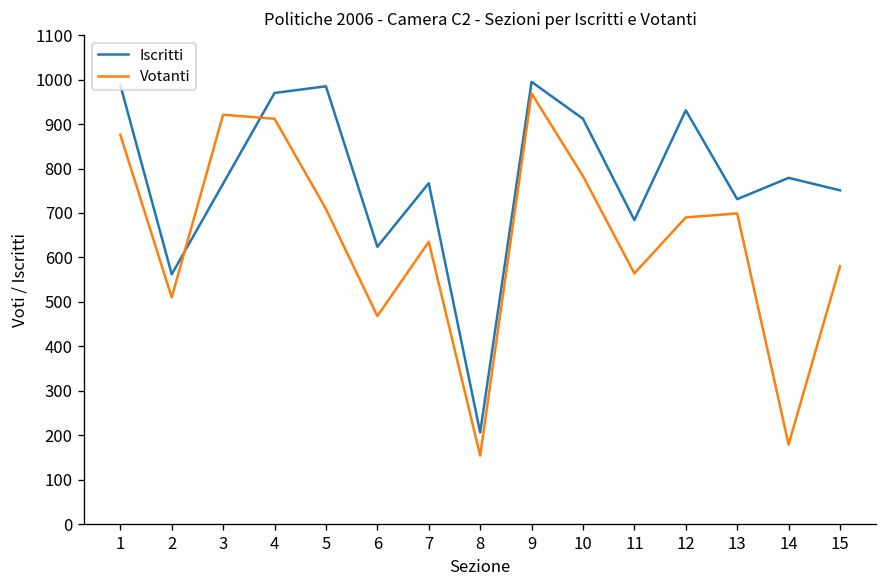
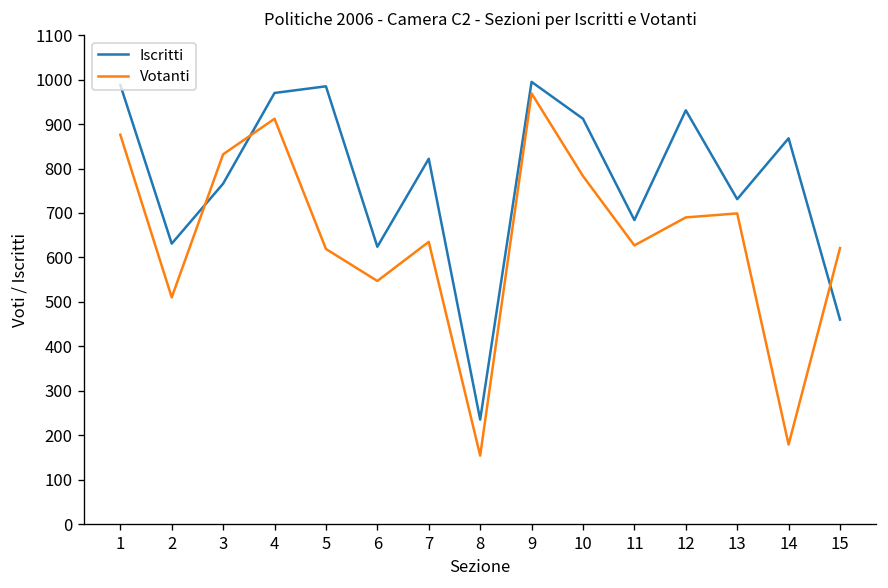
  {
    "Iscritti": {
-     "2": 560,
+     "2": 630,
      "3": 770,
      "4": 970,
      "5": 990,
      "6": 620,
-     "7": 770,
-     "8": 210,
+     "7": 820,
+     "8": 240,
      "9": 1000,
      "10": 910,
      "11": 680,
      "12": 930,
      "13": 730,
-     "14": 780,
-     "15": 750
+     "14": 870,
+     "15": 460
    },
    "Votanti": {
      "1": 880,
      "2": 510,
-     "3": 920,
+     "3": 830,
      "4": 910,
-     "5": 710,
-     "6": 470,
+     "5": 620,
+     "6": 550,
      "7": 640,
      "8": 150,
      "9": 970,
      "10": 780,
-     "11": 560,
+     "11": 630,
      "12": 690,
      "13": 700,
      "14": 180,
-     "15": 580
+     "15": 620
    }
  }
